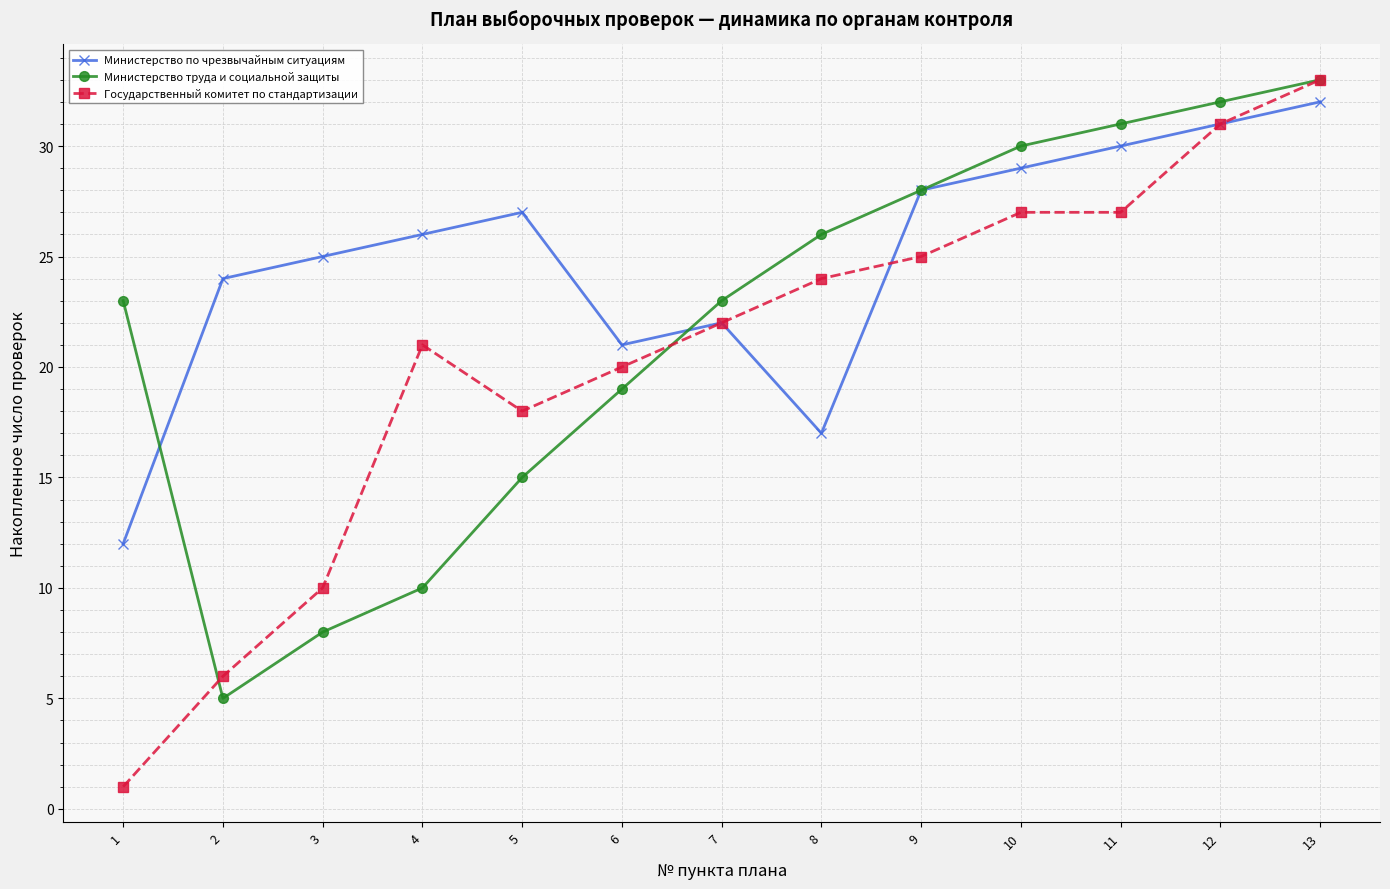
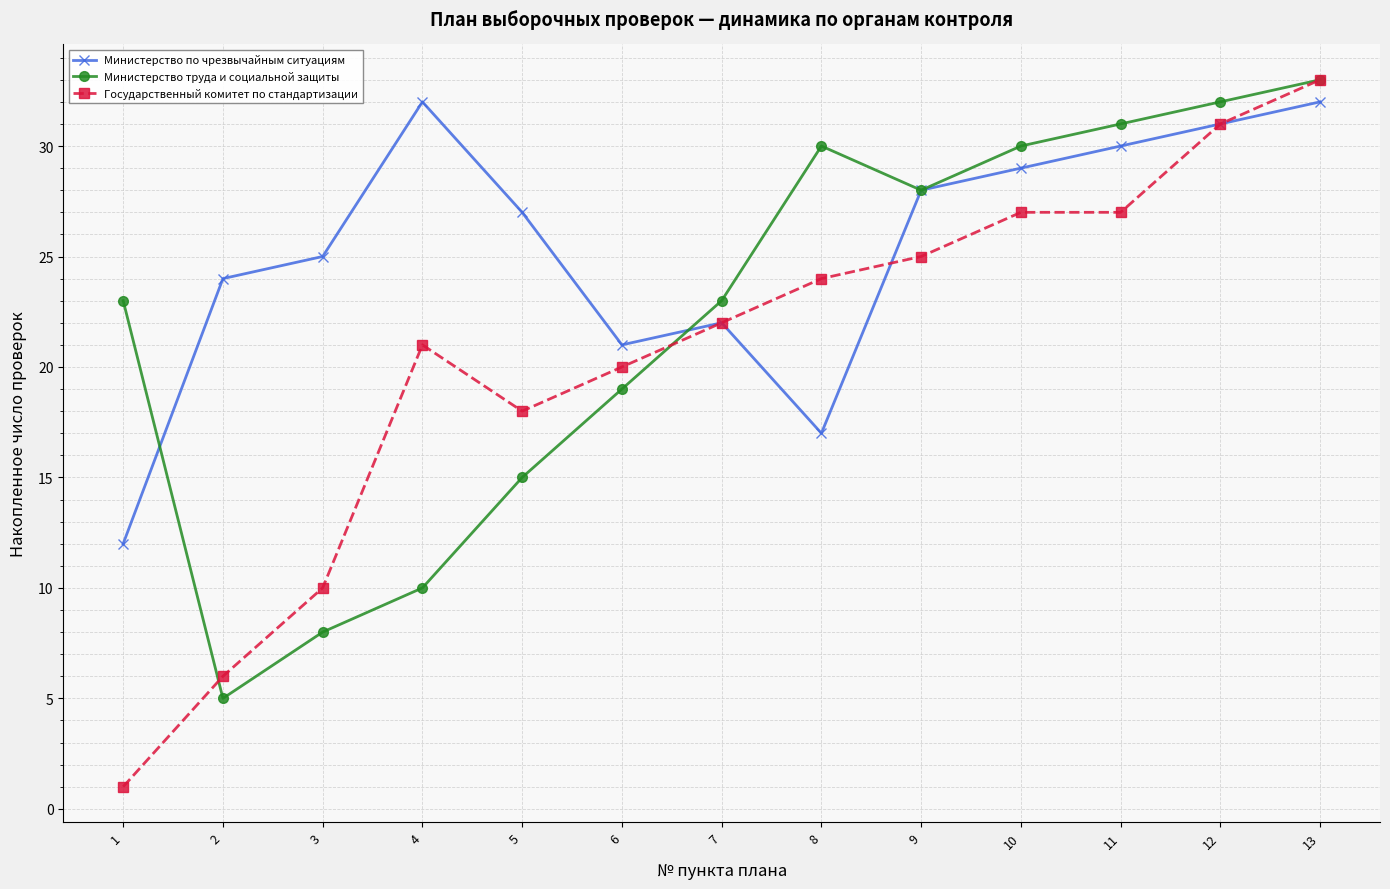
  {
    "Министерство по чрезвычайным ситуациям": {
      "1": 12,
      "2": 24,
      "3": 25,
-     "4": 26,
+     "4": 32,
      "5": 27,
      "6": 21,
      "8": 17,
      "10": 29,
      "11": 30,
      "13": 32
    },
    "Министерство труда и социальной защиты": {
      "1": 23,
      "2": 5,
      "3": 8,
      "4": 10,
      "5": 15,
      "6": 19,
      "7": 23,
-     "8": 26,
+     "8": 30,
      "10": 30,
      "11": 31,
      "12": 32
    },
    "Государственный комитет по стандартизации": {
      "1": 1,
      "2": 6,
      "3": 10,
      "4": 21,
      "5": 18,
      "6": 20,
      "8": 24,
      "9": 25,
      "10": 27,
      "11": 27
    }
  }
